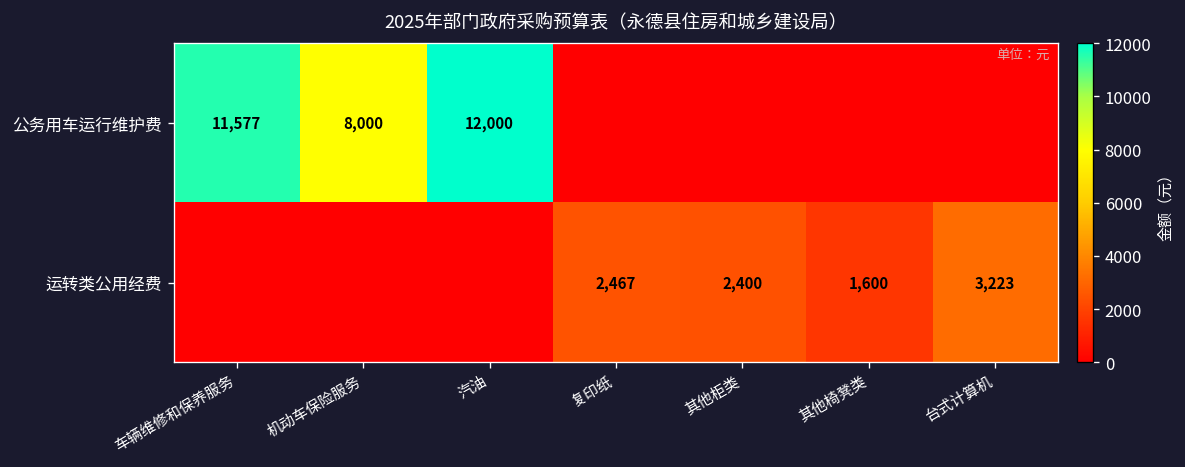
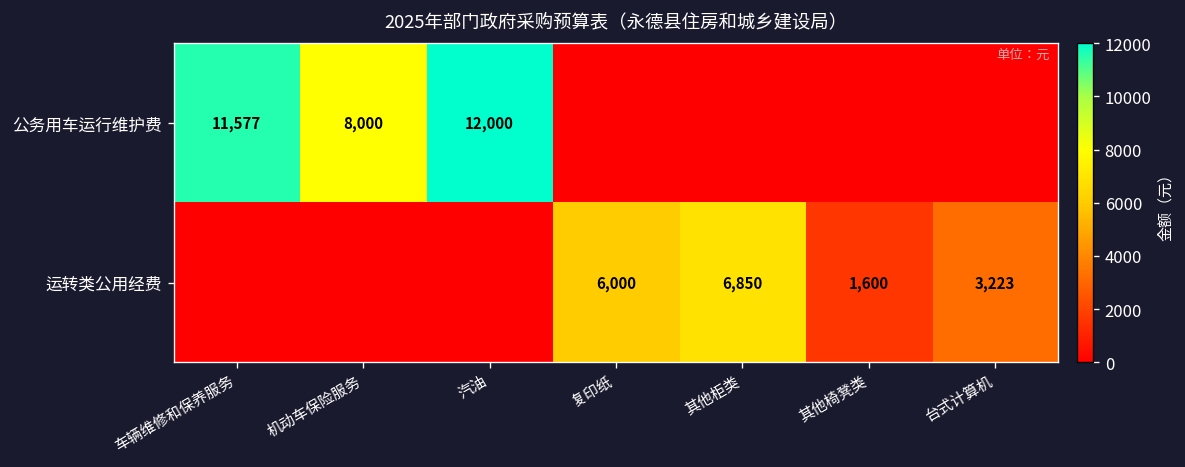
  {
    "公务用车运行维护费": {
      "车辆维修和保养服务": "11,577",
      "机动车保险服务": "8,000",
      "汽油": "12,000"
    },
    "运转类公用经费": {
-     "复印纸": "2,467",
-     "其他柜类": "2,400",
+     "复印纸": "6,000",
+     "其他柜类": "6,850",
      "其他椅凳类": "1,600",
      "台式计算机": "3,223"
    }
  }
